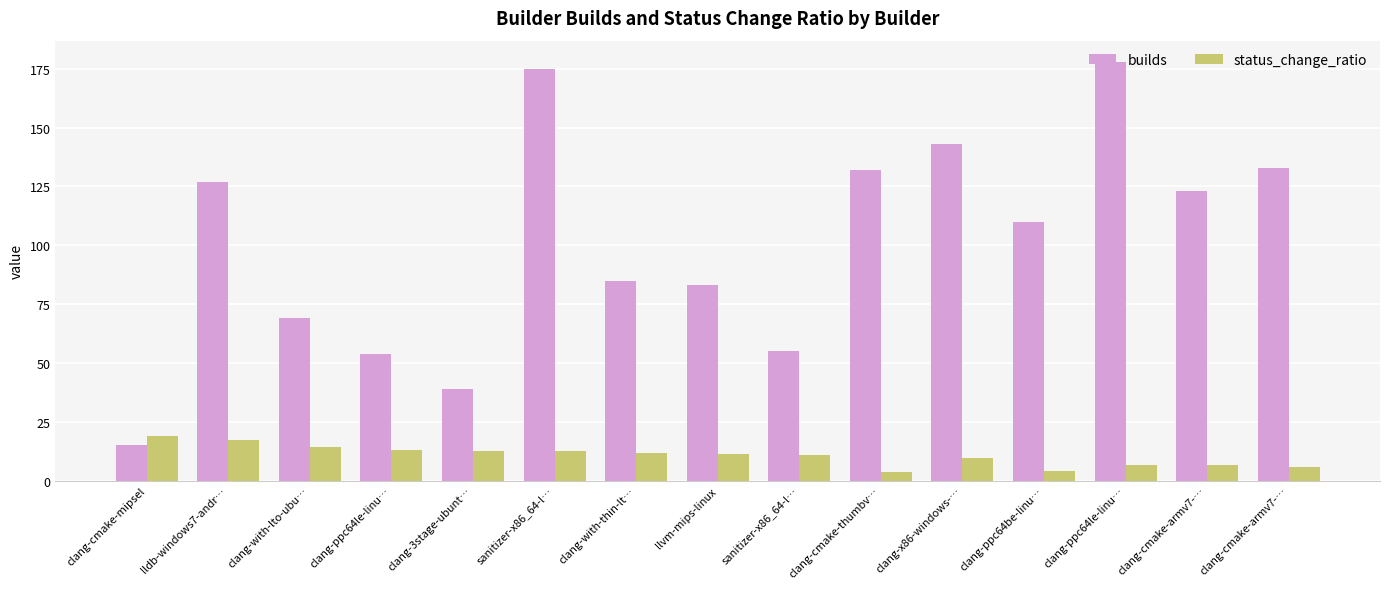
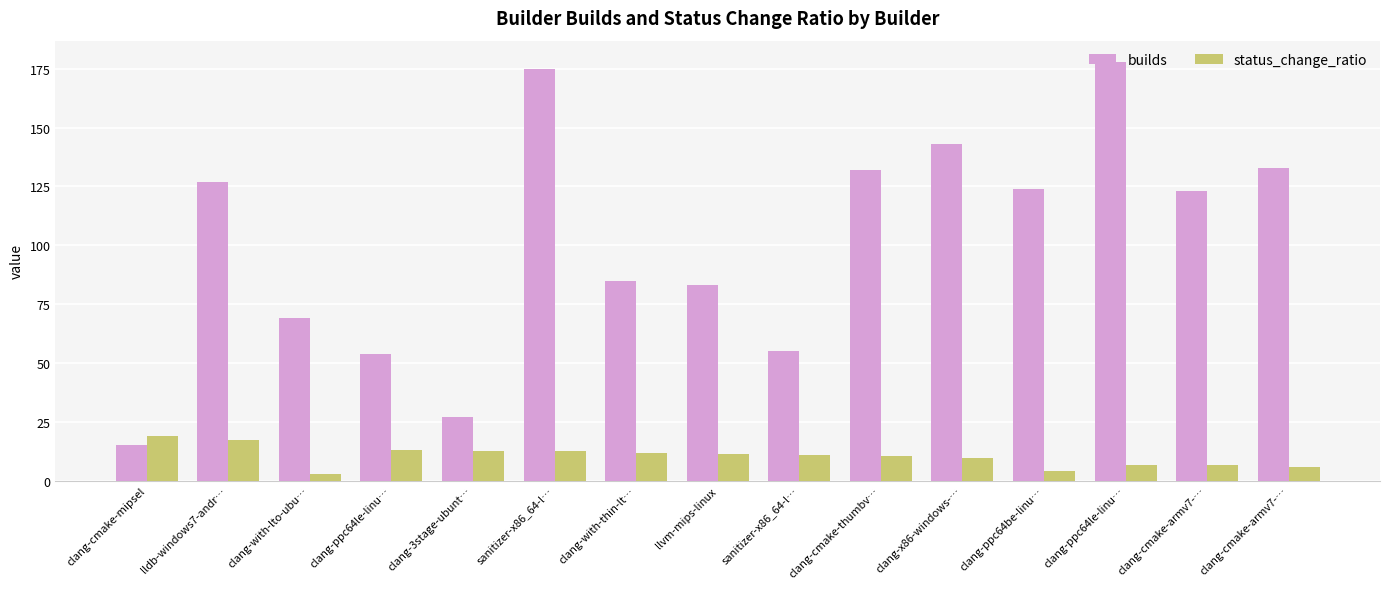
  {
    "builds": {
      "clang-cmake-mipsel": 15,
      "lldb-windows7-andr…": 127,
      "clang-with-lto-ubu…": 69,
-     "clang-3stage-ubunt…": 39,
+     "clang-3stage-ubunt…": 27,
      "clang-with-thin-lt…": 85,
      "llvm-mips-linux": 83,
      "clang-cmake-thumbv…": 132,
      "clang-x86-windows-…": 143,
-     "clang-ppc64be-linu…": 110
+     "clang-ppc64be-linu…": 124
    },
    "status_change_ratio": {
      "clang-cmake-mipsel": 19,
      "lldb-windows7-andr…": 17,
-     "clang-with-lto-ubu…": 15,
+     "clang-with-lto-ubu…": 3,
      "clang-3stage-ubunt…": 13,
      "clang-with-thin-lt…": 12,
      "llvm-mips-linux": 12,
-     "clang-cmake-thumbv…": 4,
+     "clang-cmake-thumbv…": 11,
      "clang-x86-windows-…": 10,
      "clang-ppc64be-linu…": 4
    }
  }
